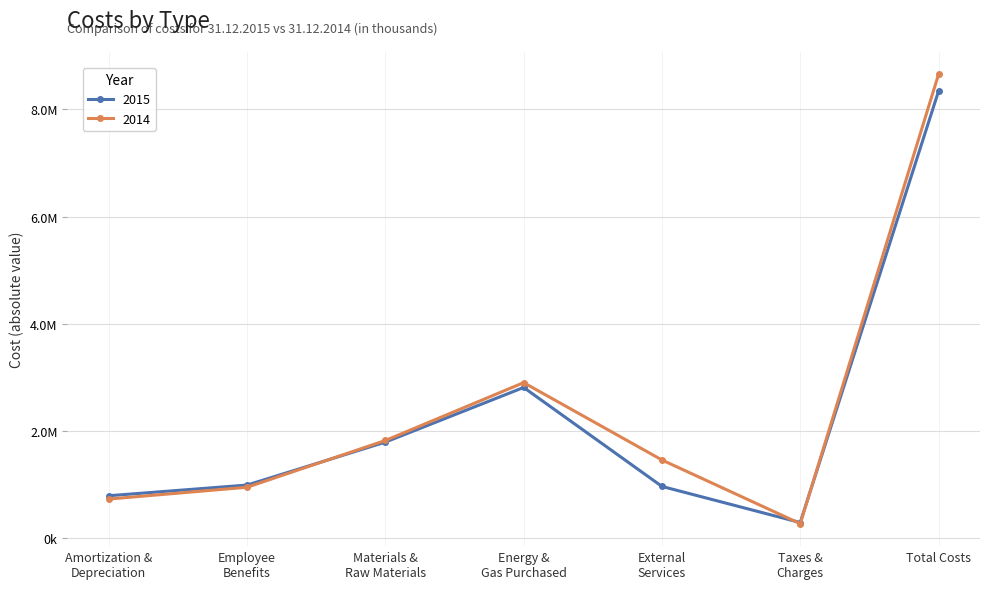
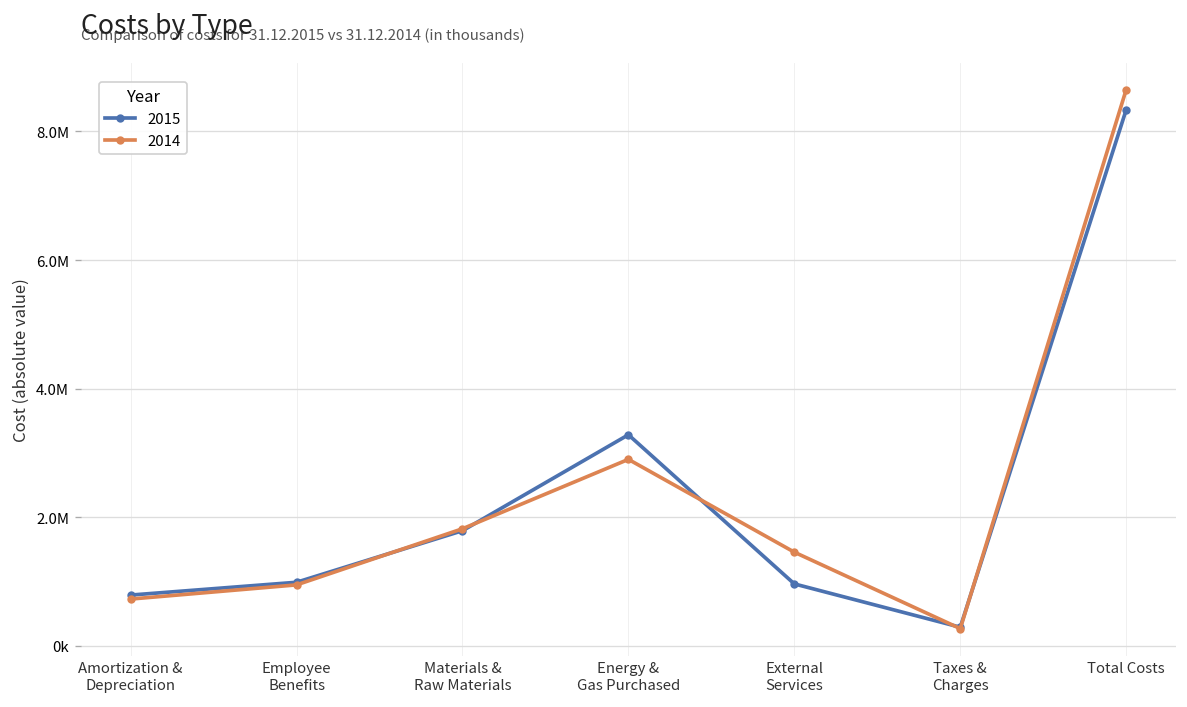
  {
    "2015": {
      "Amortization & Depreciation": 800000,
-     "Energy & Gas Purchased": 2800000,
+     "Energy & Gas Purchased": 3300000,
      "External Services": 1000000,
      "Total Costs": 8300000
    },
    "2014": {
      "Amortization & Depreciation": 700000,
      "Energy & Gas Purchased": 2900000,
      "External Services": 1500000,
      "Total Costs": 8700000
    }
  }
